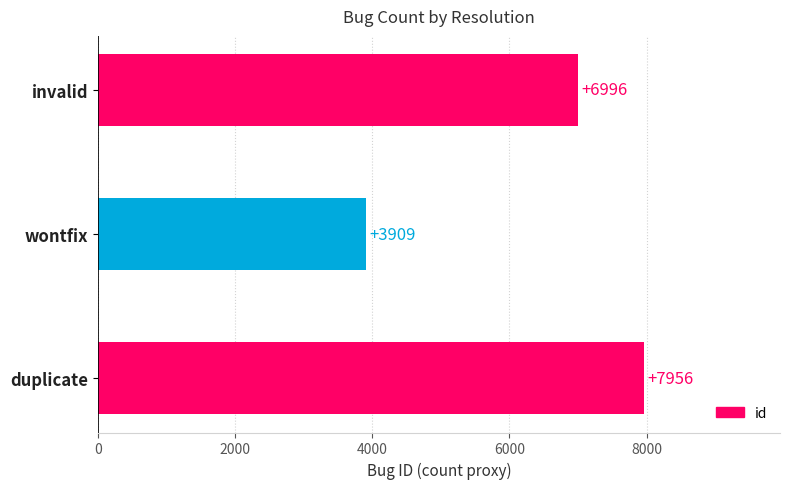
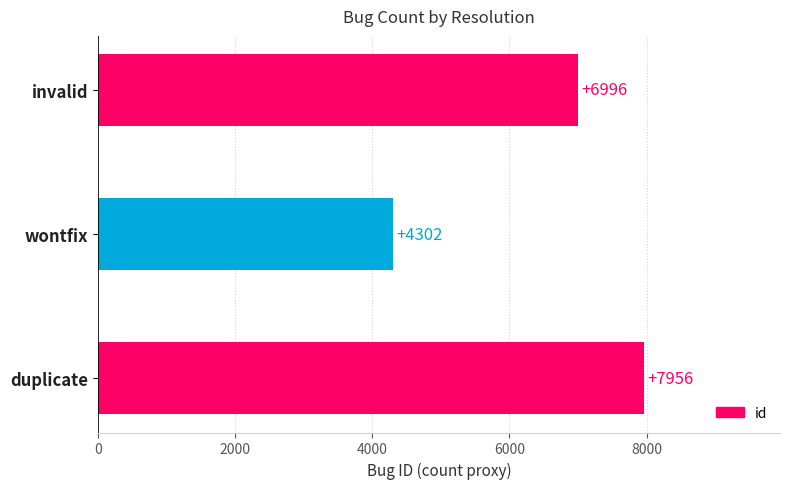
  {
    "invalid": "+6996",
-   "wontfix": "+3909",
+   "wontfix": "+4302",
    "duplicate": "+7956"
  }
